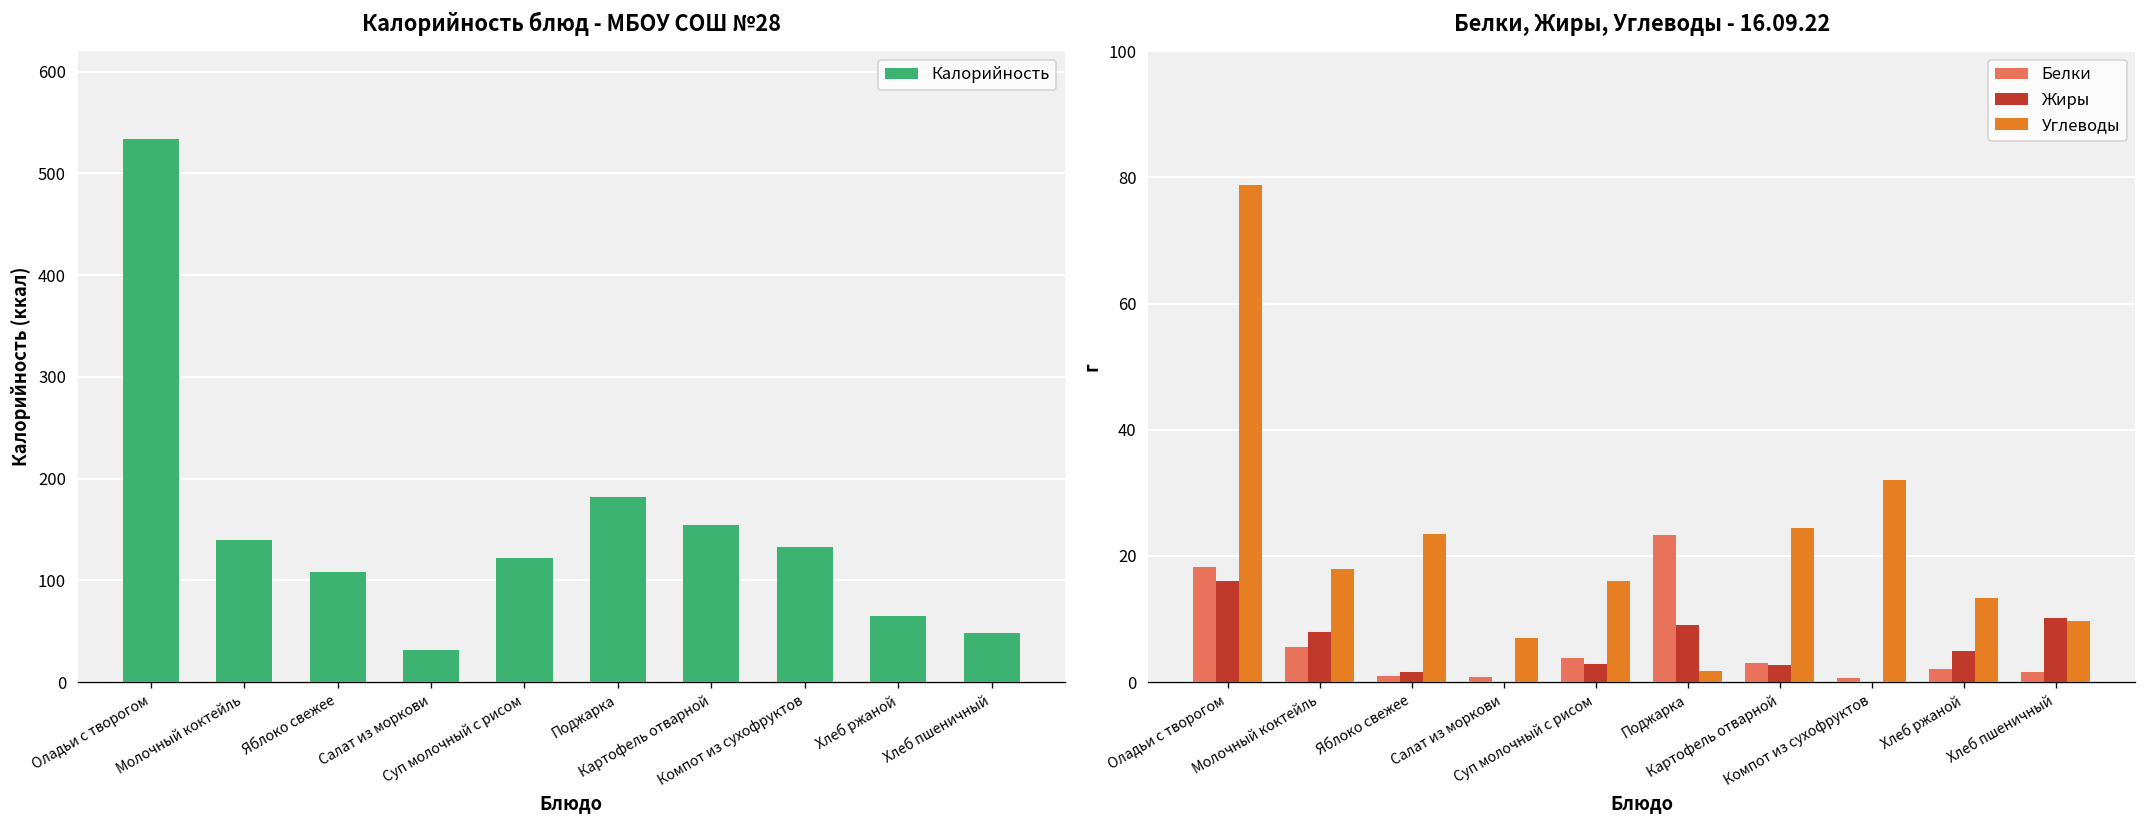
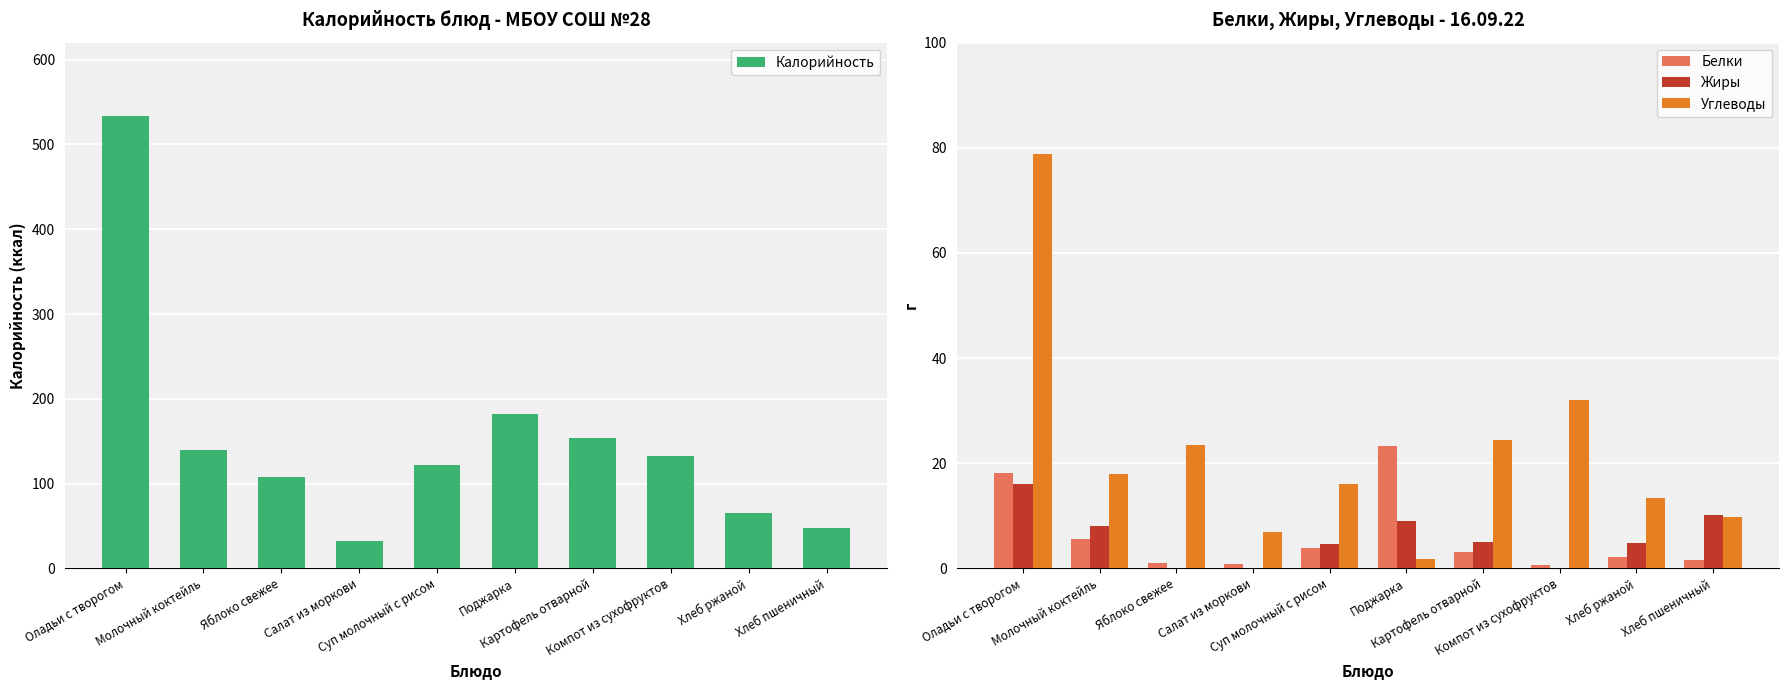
  {
    "Калорийность блюд - МБОУ СОШ №28": {
      "Оладьи с творогом": 530,
      "Молочный коктейль": 140,
      "Яблоко свежее": 110,
      "Салат из моркови": 30,
      "Суп молочный с рисом": 120,
      "Поджарка": 180,
      "Картофель отварной": 150,
      "Компот из сухофруктов": 130,
      "Хлеб ржаной": 70,
      "Хлеб пшеничный": 50
    },
    "Белки, Жиры, Углеводы - 16.09.22": {
      "Жиры": {
        "Оладьи с творогом": 16,
        "Молочный коктейль": 8,
-       "Яблоко свежее": 2,
-       "Суп молочный с рисом": 3,
+       "Яблоко свежее": 0,
+       "Суп молочный с рисом": 5,
        "Поджарка": 9,
-       "Картофель отварной": 3,
+       "Картофель отварной": 5,
        "Хлеб ржаной": 5,
        "Хлеб пшеничный": 10
      }
    }
  }
